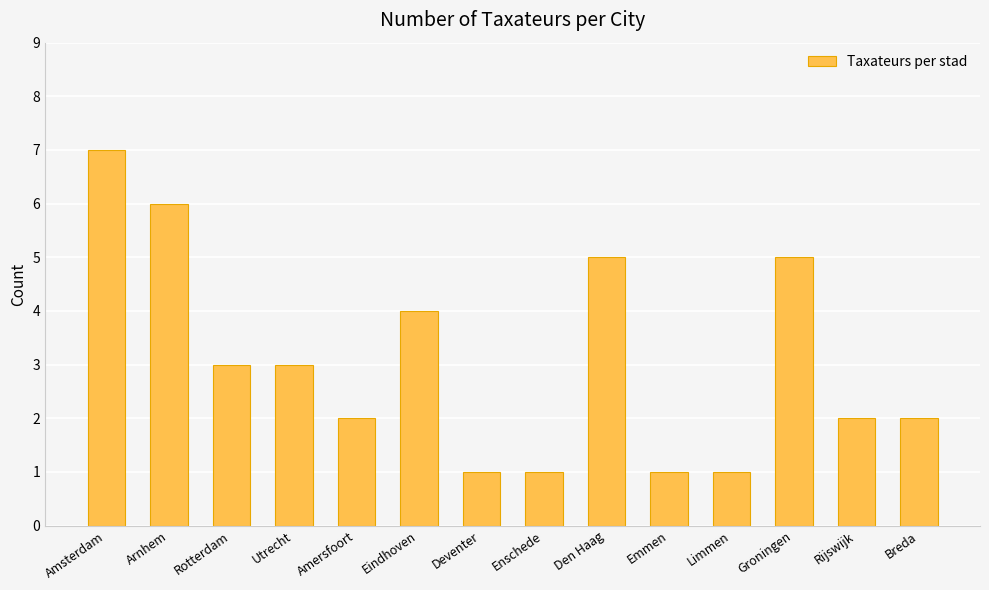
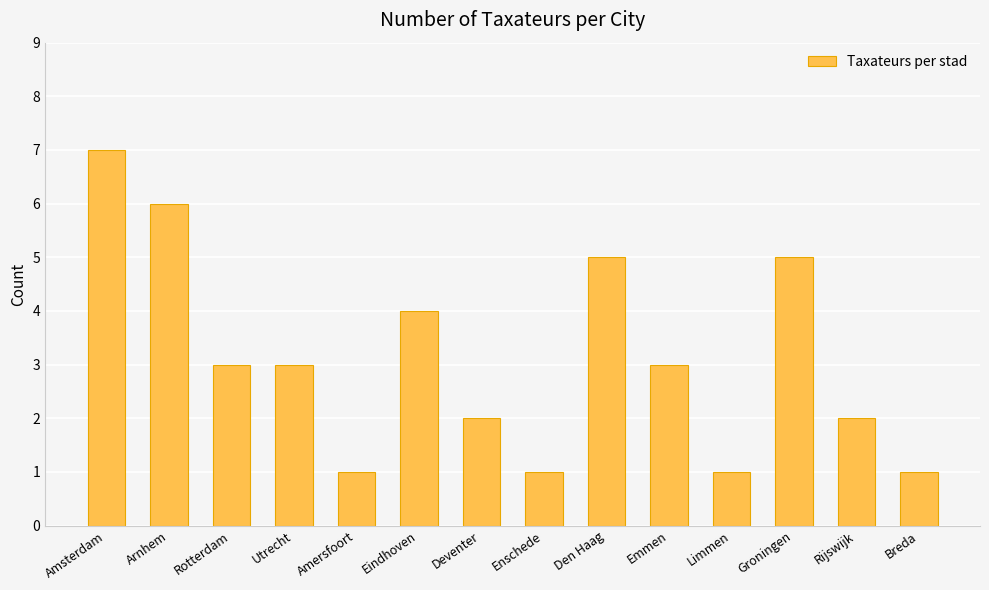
  {
    "Amsterdam": 7,
    "Arnhem": 6,
    "Rotterdam": 3,
    "Utrecht": 3,
-   "Amersfoort": 2,
+   "Amersfoort": 1,
    "Eindhoven": 4,
-   "Deventer": 1,
+   "Deventer": 2,
    "Enschede": 1,
    "Den Haag": 5,
-   "Emmen": 1,
+   "Emmen": 3,
    "Limmen": 1,
    "Groningen": 5,
    "Rijswijk": 2,
-   "Breda": 2
+   "Breda": 1
  }
